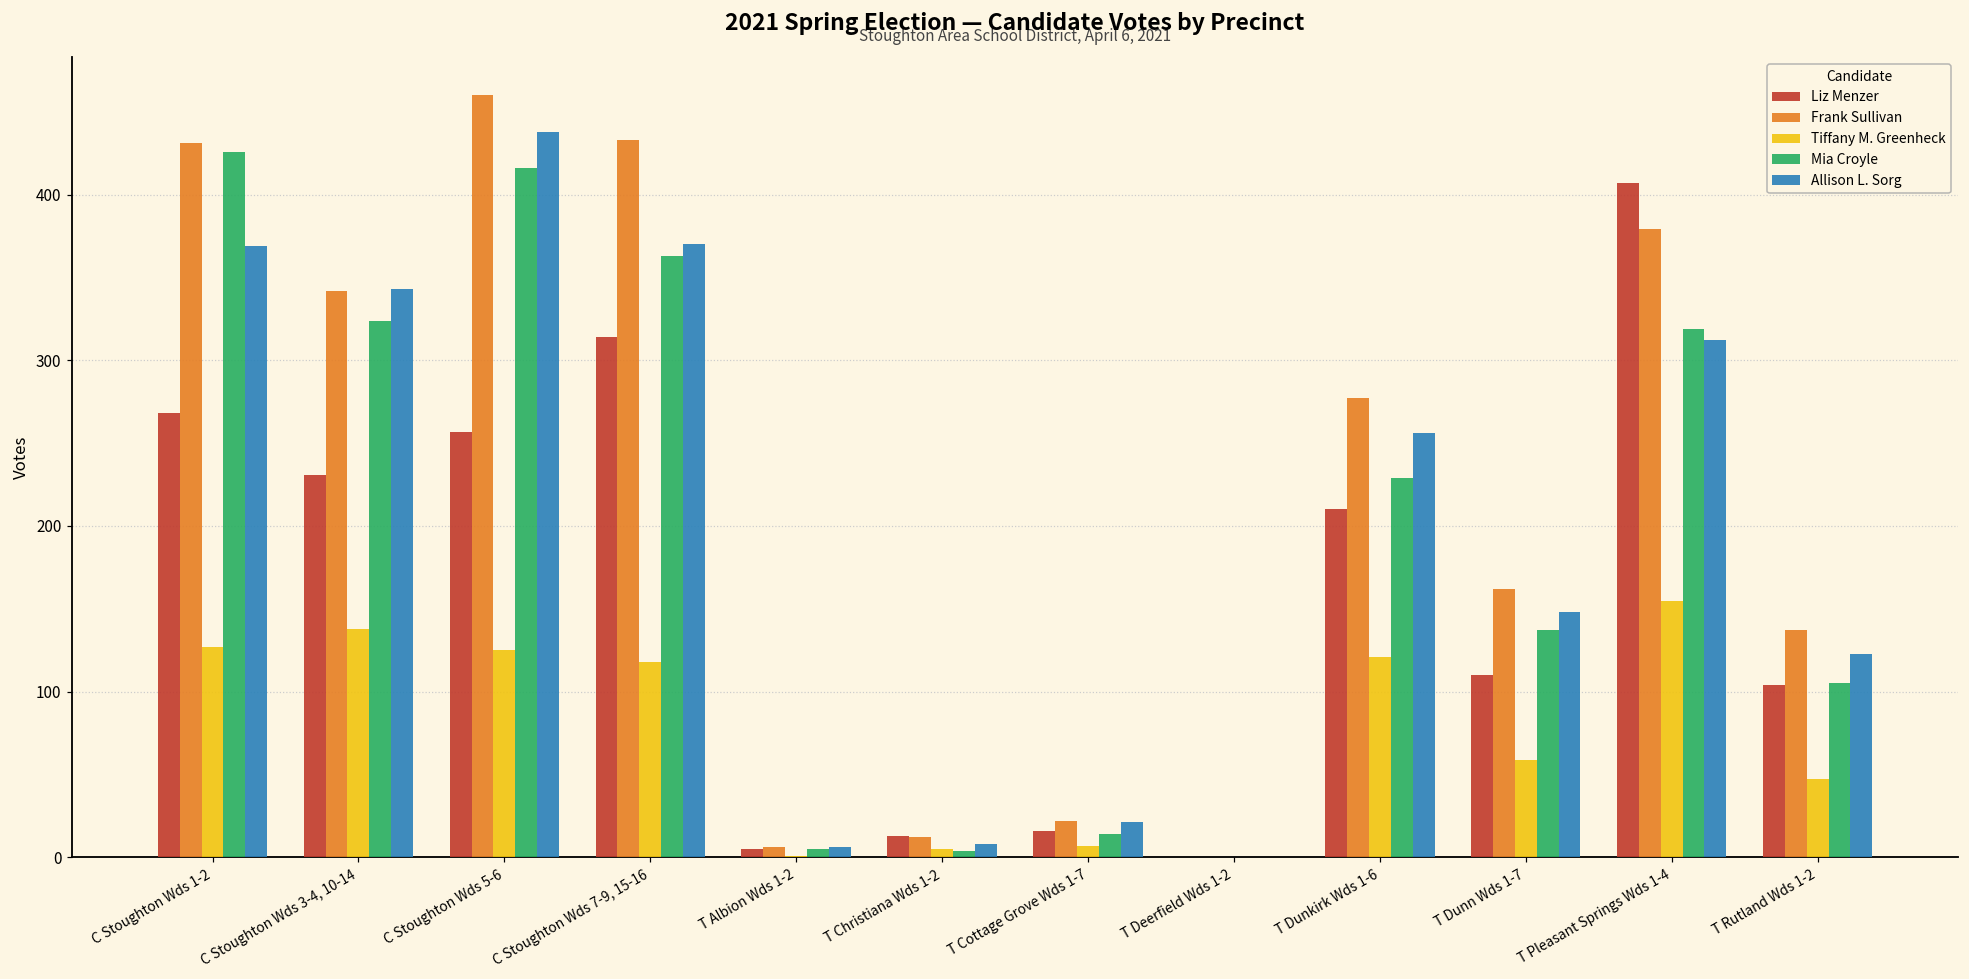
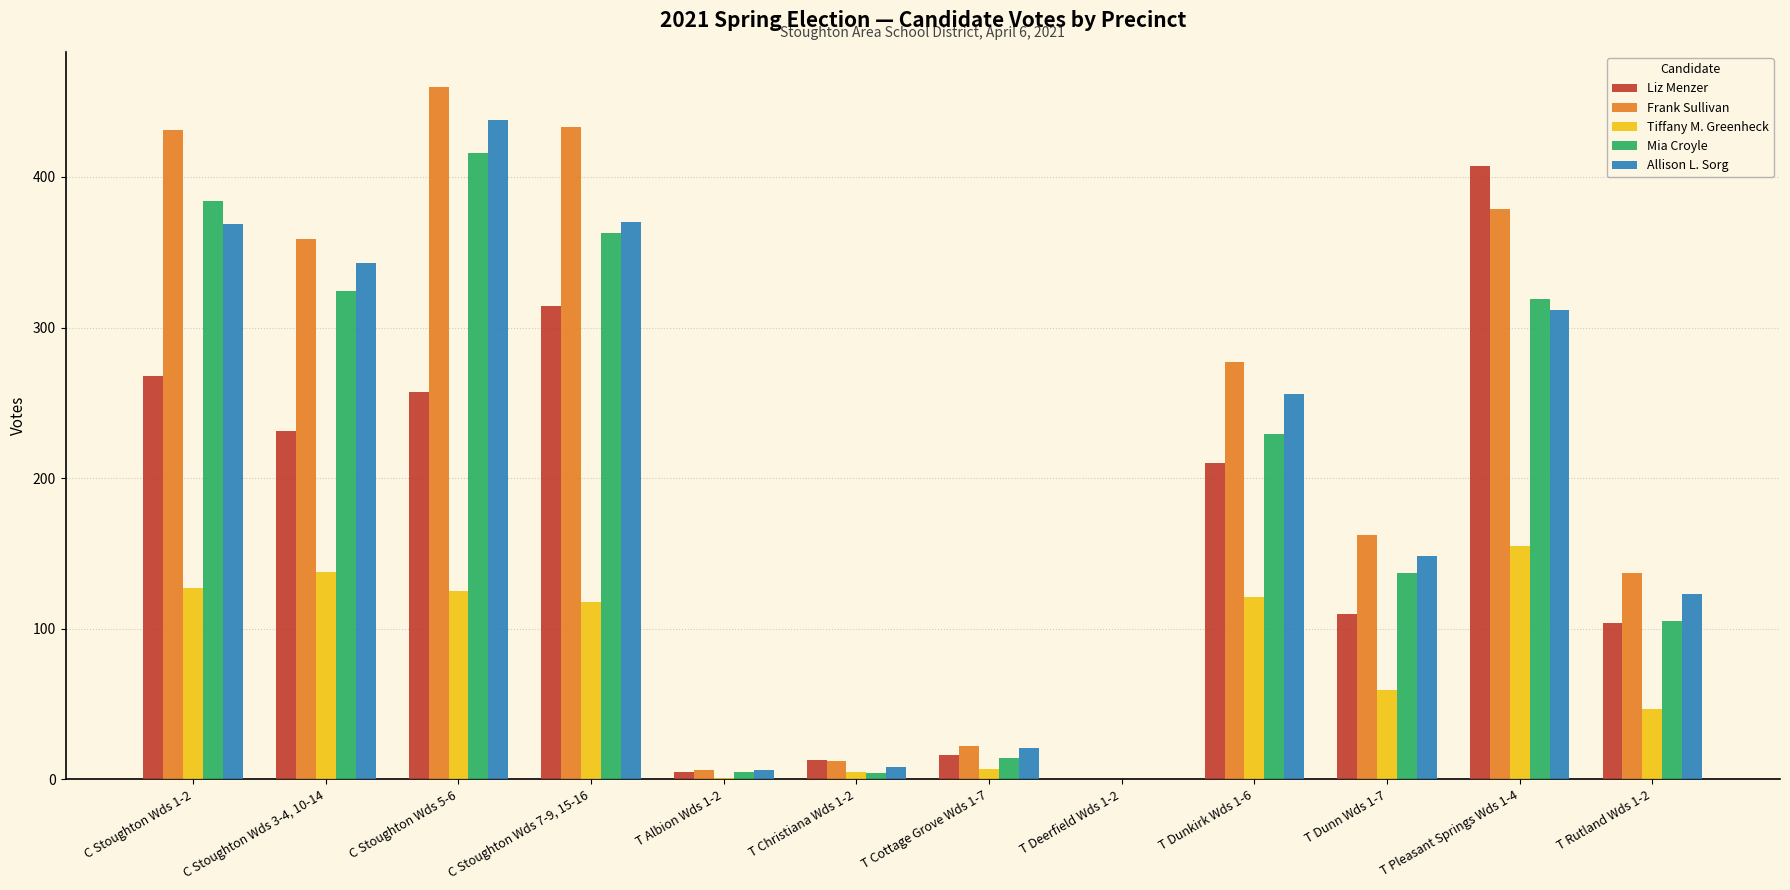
  {
    "Liz Menzer": {
      "C Stoughton Wds 1-2": 268,
      "C Stoughton Wds 3-4, 10-14": 231,
      "C Stoughton Wds 5-6": 257,
      "C Stoughton Wds 7-9, 15-16": 314,
      "T Albion Wds 1-2": 5,
      "T Christiana Wds 1-2": 13,
      "T Cottage Grove Wds 1-7": 16,
      "T Deerfield Wds 1-2": 0,
      "T Dunkirk Wds 1-6": 210,
      "T Dunn Wds 1-7": 110,
      "T Pleasant Springs Wds 1-4": 407,
      "T Rutland Wds 1-2": 104
    },
    "Frank Sullivan": {
      "C Stoughton Wds 1-2": 431,
-     "C Stoughton Wds 3-4, 10-14": 342,
+     "C Stoughton Wds 3-4, 10-14": 359,
      "C Stoughton Wds 5-6": 460,
      "C Stoughton Wds 7-9, 15-16": 433,
      "T Albion Wds 1-2": 6,
      "T Christiana Wds 1-2": 12,
      "T Cottage Grove Wds 1-7": 22,
      "T Deerfield Wds 1-2": 0,
      "T Dunkirk Wds 1-6": 277,
      "T Dunn Wds 1-7": 162,
      "T Pleasant Springs Wds 1-4": 379,
      "T Rutland Wds 1-2": 137
    },
    "Tiffany M. Greenheck": {
      "C Stoughton Wds 1-2": 127,
      "C Stoughton Wds 3-4, 10-14": 138,
      "C Stoughton Wds 5-6": 125,
      "C Stoughton Wds 7-9, 15-16": 118,
      "T Christiana Wds 1-2": 5,
      "T Cottage Grove Wds 1-7": 7,
      "T Deerfield Wds 1-2": 0,
      "T Dunkirk Wds 1-6": 121,
      "T Dunn Wds 1-7": 59,
      "T Pleasant Springs Wds 1-4": 155,
      "T Rutland Wds 1-2": 47
    },
    "Mia Croyle": {
-     "C Stoughton Wds 1-2": 426,
+     "C Stoughton Wds 1-2": 384,
      "C Stoughton Wds 3-4, 10-14": 324,
      "C Stoughton Wds 5-6": 416,
      "C Stoughton Wds 7-9, 15-16": 363,
      "T Albion Wds 1-2": 5,
      "T Christiana Wds 1-2": 4,
      "T Cottage Grove Wds 1-7": 14,
      "T Deerfield Wds 1-2": 0,
      "T Dunkirk Wds 1-6": 229,
      "T Dunn Wds 1-7": 137,
      "T Pleasant Springs Wds 1-4": 319,
      "T Rutland Wds 1-2": 105
    },
    "Allison L. Sorg": {
      "C Stoughton Wds 1-2": 369,
      "C Stoughton Wds 3-4, 10-14": 343,
      "C Stoughton Wds 5-6": 438,
      "C Stoughton Wds 7-9, 15-16": 370,
      "T Albion Wds 1-2": 6,
      "T Christiana Wds 1-2": 8,
      "T Cottage Grove Wds 1-7": 21,
      "T Deerfield Wds 1-2": 0,
      "T Dunkirk Wds 1-6": 256,
      "T Dunn Wds 1-7": 148,
      "T Pleasant Springs Wds 1-4": 312,
      "T Rutland Wds 1-2": 123
    }
  }
